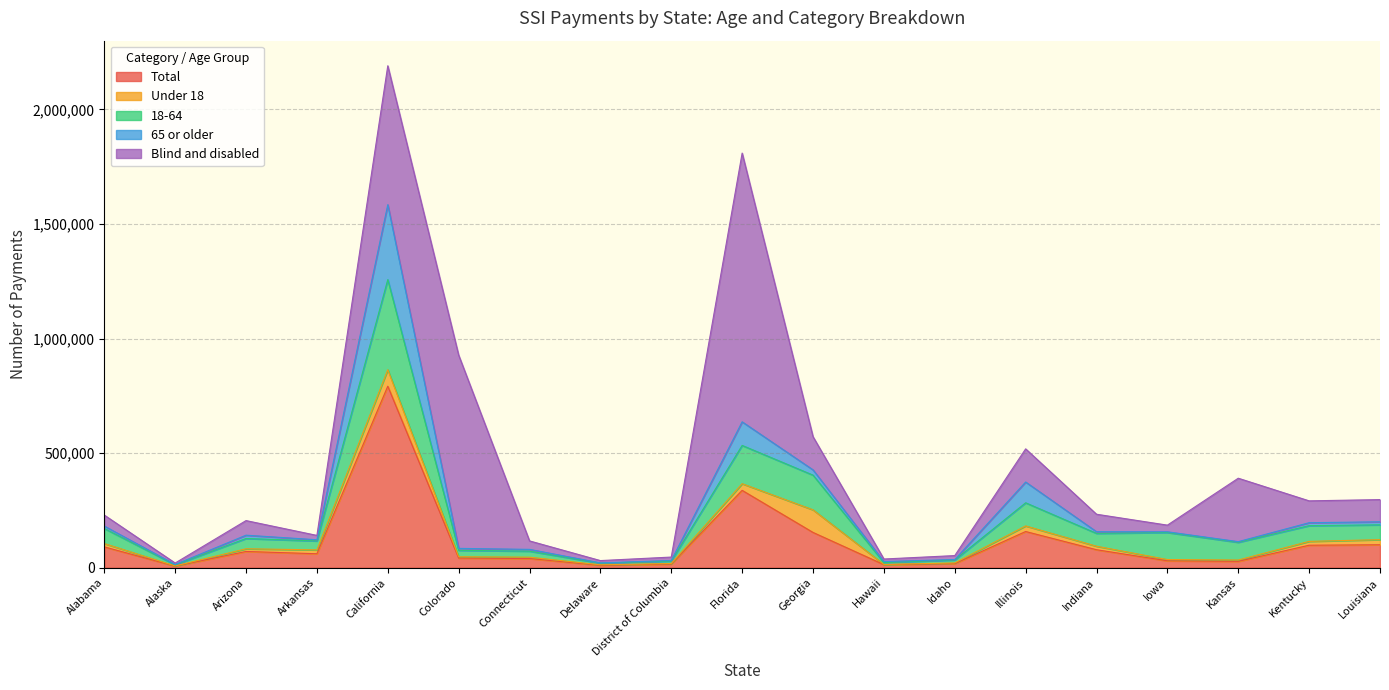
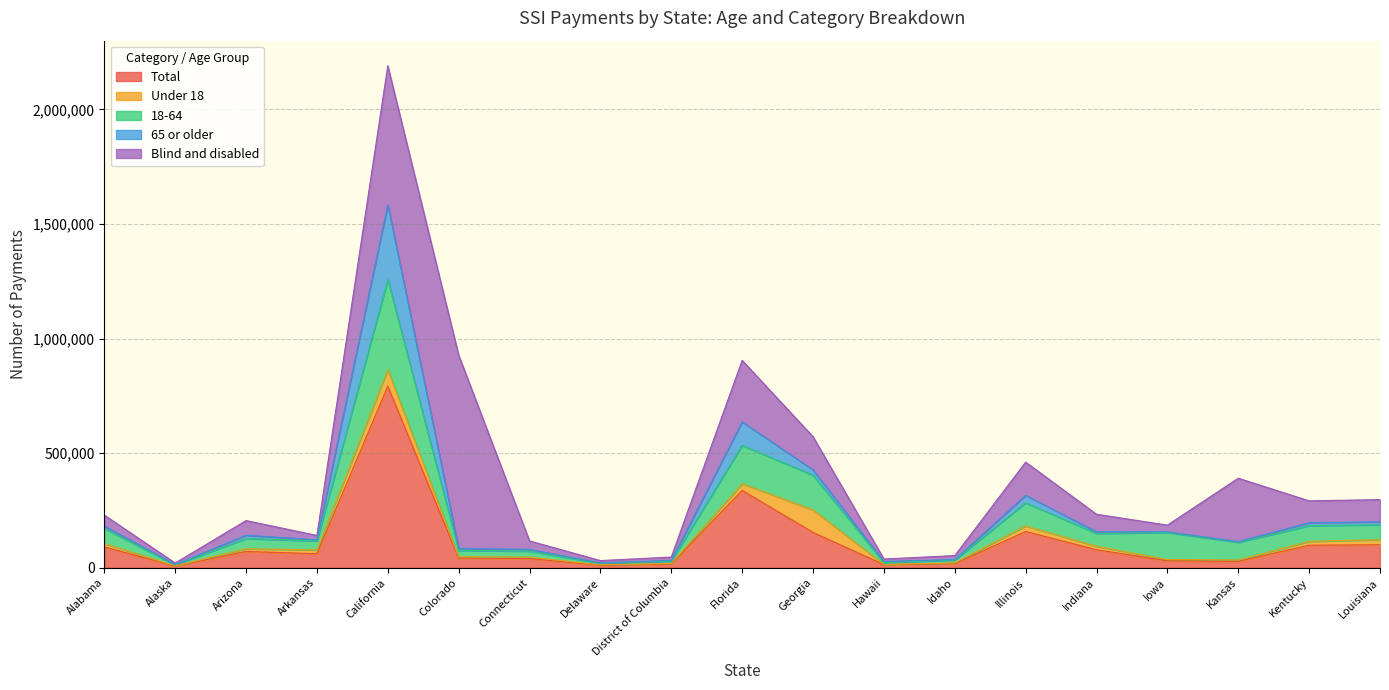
  {
    "Total": {
      "Alabama": "90,000",
      "Arizona": "70,000",
      "Arkansas": "60,000",
      "California": "790,000",
      "Florida": "340,000",
      "Georgia": "150,000",
      "Illinois": "160,000",
      "Indiana": "80,000",
      "Kentucky": "100,000",
      "Louisiana": "100,000"
    },
    "Under 18": {
      "Alabama": "10,000",
      "Arizona": "10,000",
      "Arkansas": "20,000",
      "California": "70,000",
      "Florida": "30,000",
      "Georgia": "100,000",
      "Illinois": "20,000",
      "Indiana": "20,000",
      "Kentucky": "20,000",
      "Louisiana": "20,000"
    },
    "18-64": {
      "Arizona": "40,000",
      "California": "390,000",
      "Florida": "170,000",
      "Georgia": "150,000",
      "Illinois": "100,000",
      "Kentucky": "70,000",
      "Louisiana": "60,000"
    },
    "65 or older": {
      "Arizona": "10,000",
      "California": "330,000",
      "Florida": "100,000",
      "Georgia": "20,000",
-     "Illinois": "90,000",
+     "Illinois": "30,000",
      "Kentucky": "10,000",
      "Louisiana": "10,000"
    },
    "Blind and disabled": {
      "Alabama": "50,000",
      "Arizona": "60,000",
      "Arkansas": "20,000",
      "California": "610,000",
      "Colorado": "840,000",
      "Connecticut": "40,000",
      "District of Columbia": "10,000",
-     "Florida": "1,170,000",
+     "Florida": "270,000",
      "Georgia": "140,000",
      "Idaho": "20,000",
      "Illinois": "140,000",
      "Indiana": "80,000",
      "Iowa": "30,000",
      "Kansas": "280,000",
      "Kentucky": "100,000",
      "Louisiana": "100,000"
    }
  }
